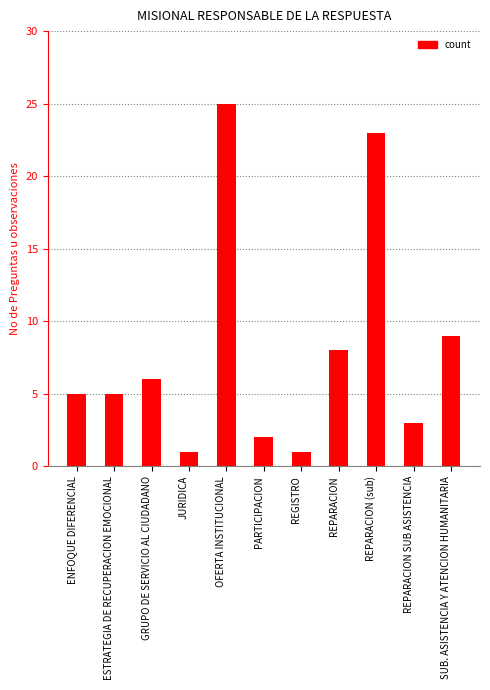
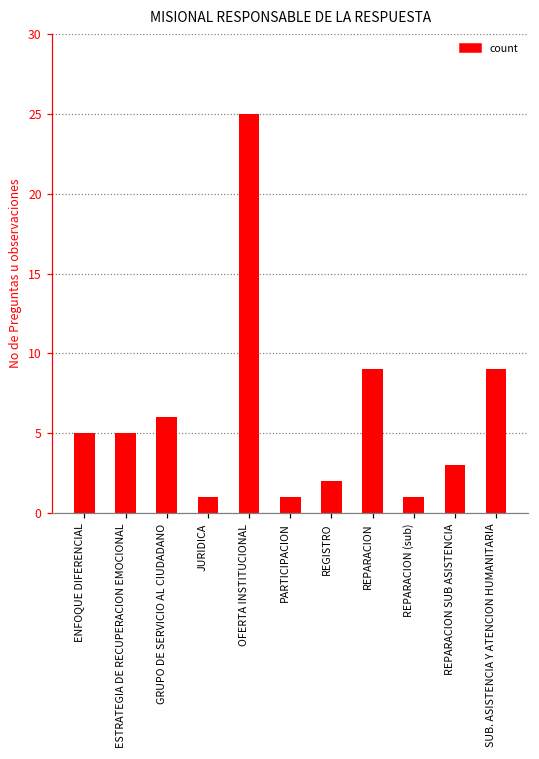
  {
    "ENFOQUE DIFERENCIAL": 5,
    "ESTRATEGIA DE RECUPERACION EMOCIONAL": 5,
    "GRUPO DE SERVICIO AL CIUDADANO": 6,
    "JURIDICA": 1,
    "OFERTA INSTITUCIONAL": 25,
-   "PARTICIPACION": 2,
-   "REGISTRO": 1,
-   "REPARACION": 8,
-   "REPARACION (sub)": 23,
+   "PARTICIPACION": 1,
+   "REGISTRO": 2,
+   "REPARACION": 9,
+   "REPARACION (sub)": 1,
    "REPARACION SUB ASISTENCIA": 3,
    "SUB. ASISTENCIA Y ATENCION HUMANITARIA": 9
  }
